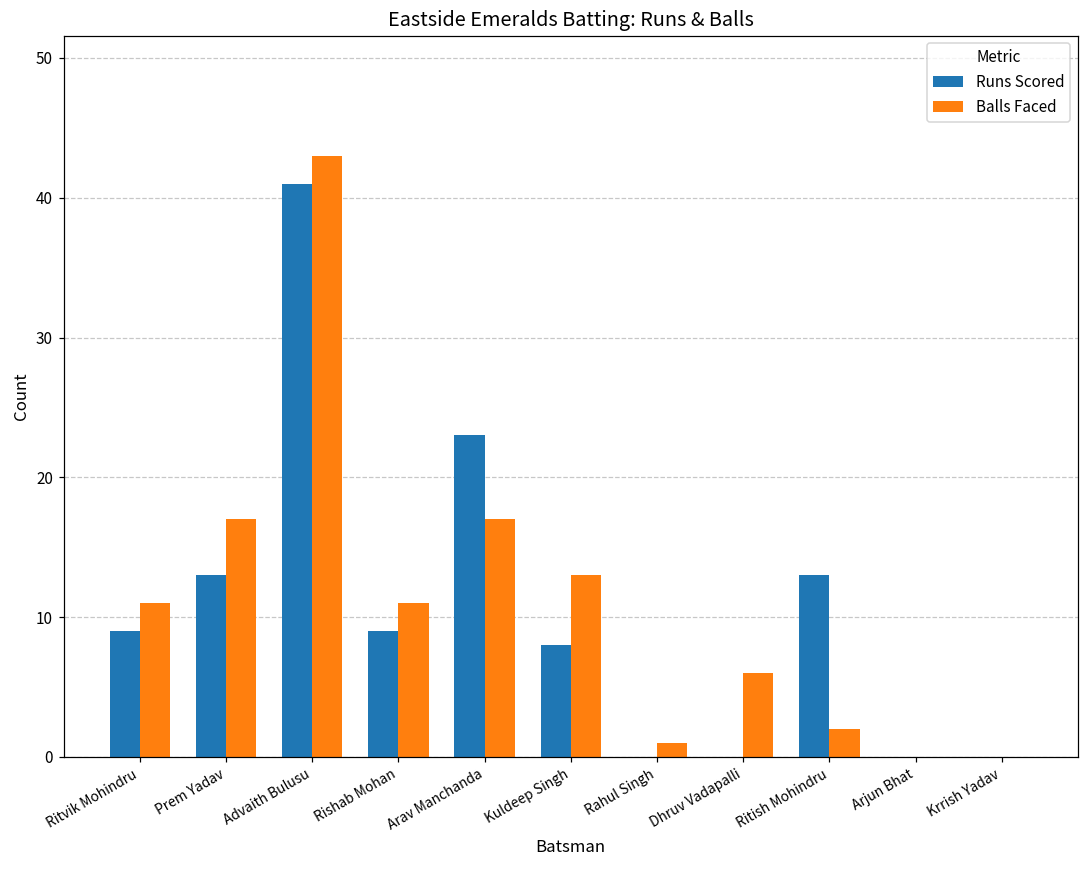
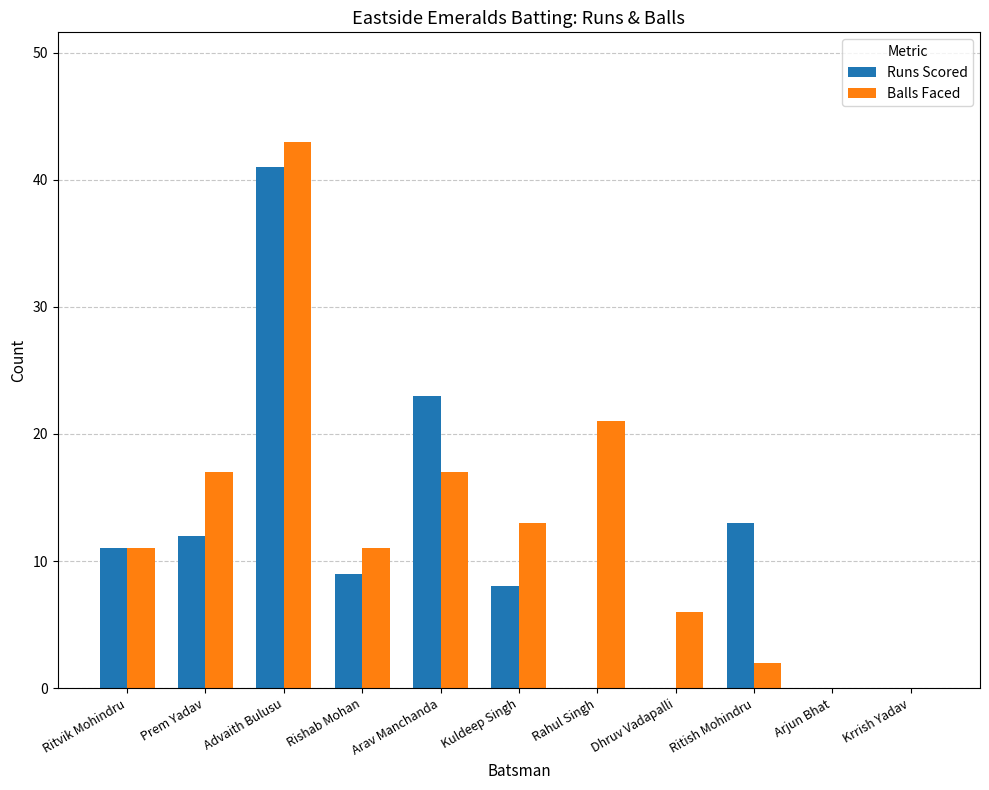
  {
    "Runs Scored": {
-     "Ritvik Mohindru": 9,
-     "Prem Yadav": 13,
+     "Ritvik Mohindru": 11,
+     "Prem Yadav": 12,
      "Advaith Bulusu": 41,
      "Rishab Mohan": 9,
      "Arav Manchanda": 23,
      "Kuldeep Singh": 8,
      "Rahul Singh": 0,
      "Dhruv Vadapalli": 0,
      "Ritish Mohindru": 13,
      "Arjun Bhat": 0,
      "Krrish Yadav": 0
    },
    "Balls Faced": {
      "Ritvik Mohindru": 11,
      "Prem Yadav": 17,
      "Advaith Bulusu": 43,
      "Rishab Mohan": 11,
      "Arav Manchanda": 17,
      "Kuldeep Singh": 13,
-     "Rahul Singh": 1,
+     "Rahul Singh": 21,
      "Dhruv Vadapalli": 6,
      "Ritish Mohindru": 2,
      "Arjun Bhat": 0,
      "Krrish Yadav": 0
    }
  }
